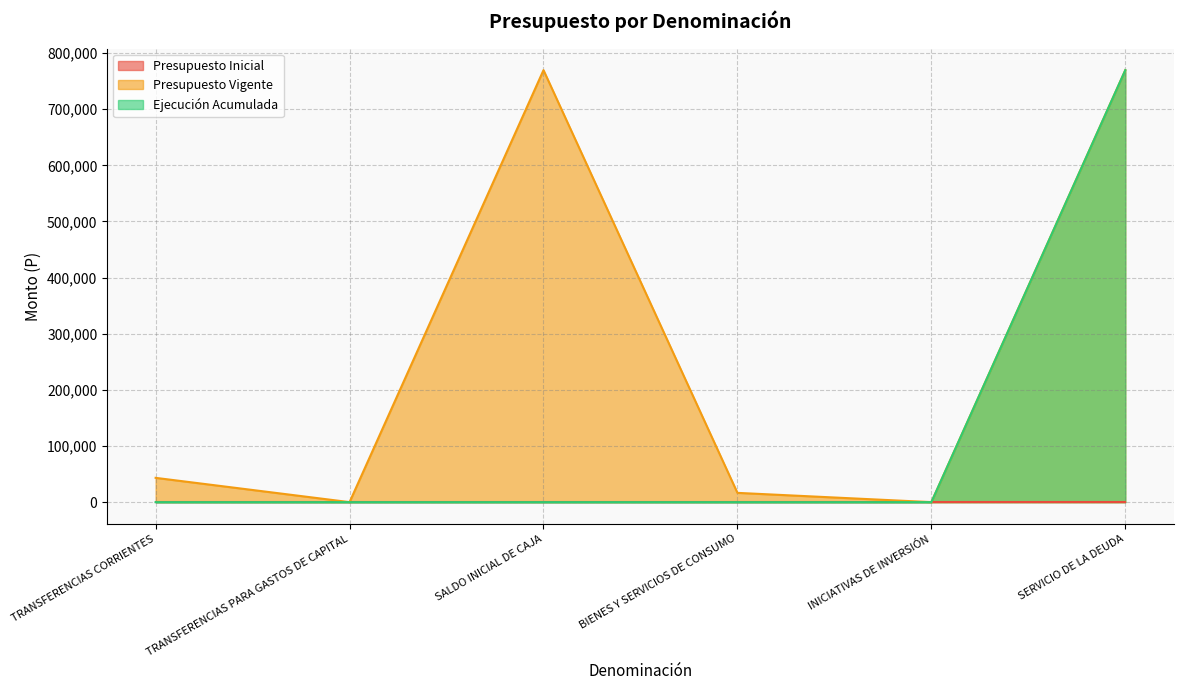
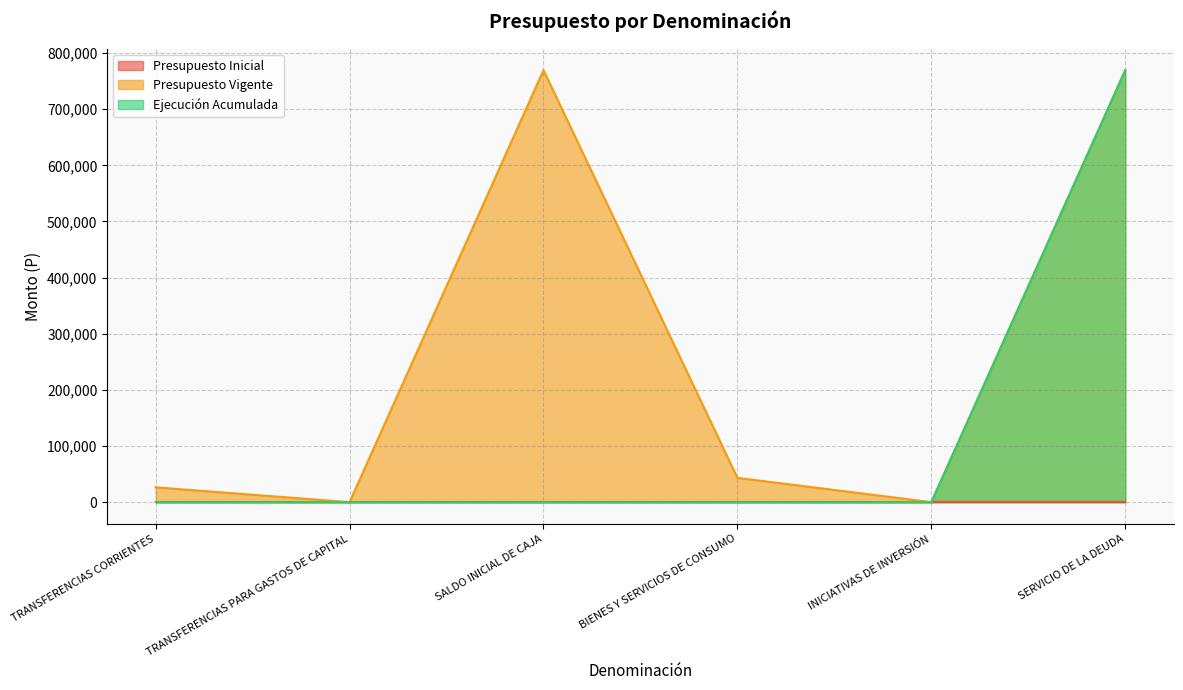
  {
    "Presupuesto Inicial": {
      "SERVICIO DE LA DEUDA": "0"
    },
    "Presupuesto Vigente": {
-     "TRANSFERENCIAS CORRIENTES": "40,000",
+     "TRANSFERENCIAS CORRIENTES": "30,000",
      "SALDO INICIAL DE CAJA": "770,000",
-     "BIENES Y SERVICIOS DE CONSUMO": "20,000"
+     "BIENES Y SERVICIOS DE CONSUMO": "40,000"
    }
  }
